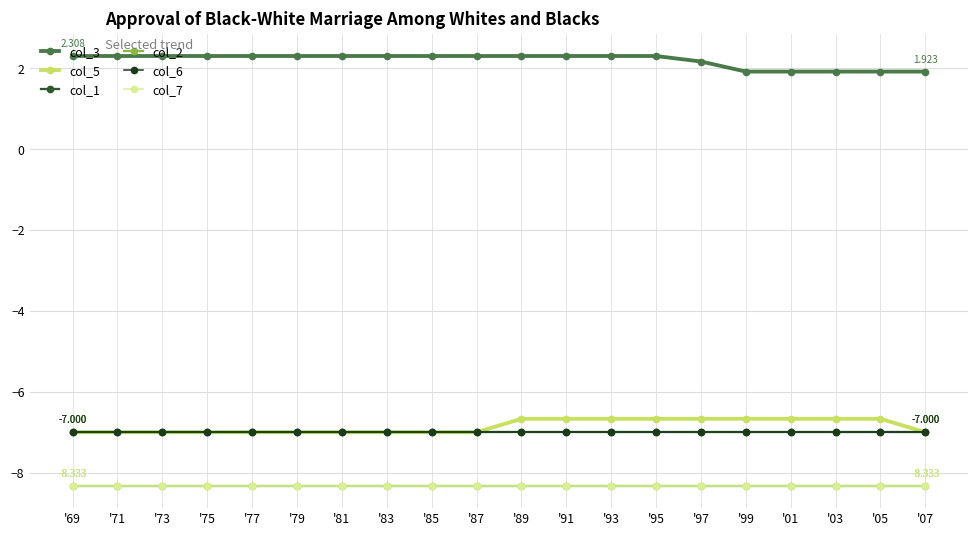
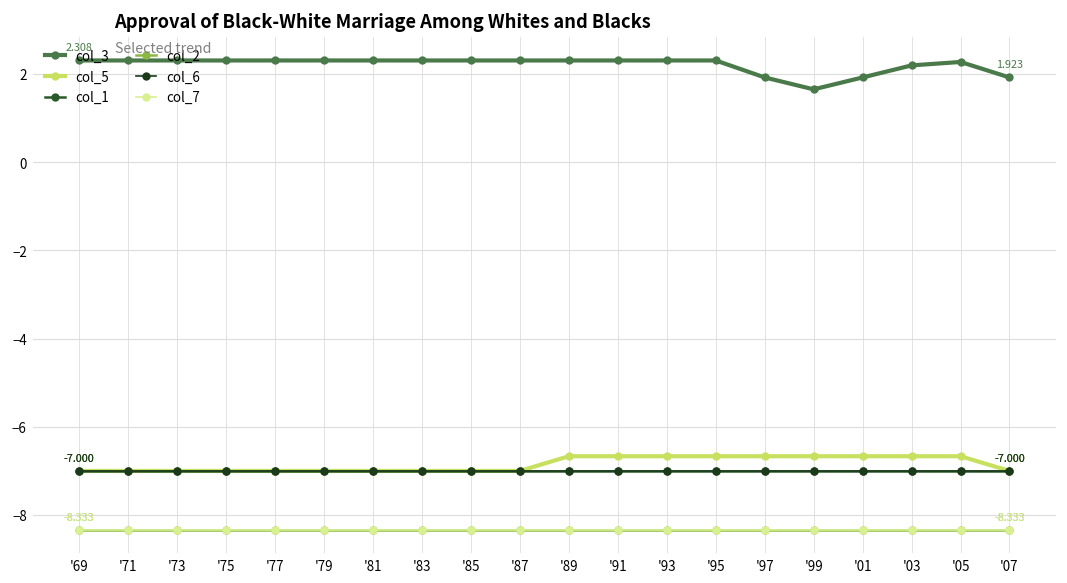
  {
    "col_3": {
      "'71": 2.3,
      "'73": 2.3,
      "'75": 2.3,
      "'77": 2.3,
      "'79": 2.3,
      "'81": 2.3,
      "'83": 2.3,
      "'85": 2.3,
      "'87": 2.3,
      "'89": 2.3,
      "'91": 2.3,
      "'93": 2.3,
      "'95": 2.3,
-     "'97": 2.2,
-     "'99": 1.9,
+     "'97": 1.9,
+     "'99": 1.7,
      "'01": 1.9,
-     "'03": 1.9,
-     "'05": 1.9
+     "'03": 2.2,
+     "'05": 2.3
    },
    "col_6": {
      "'89": -7.0,
      "'91": -7.0,
      "'93": -7.0,
      "'95": -7.0,
      "'97": -7.0,
      "'99": -7.0,
      "'01": -7.0,
      "'03": -7.0,
      "'05": -7.0
    }
  }
